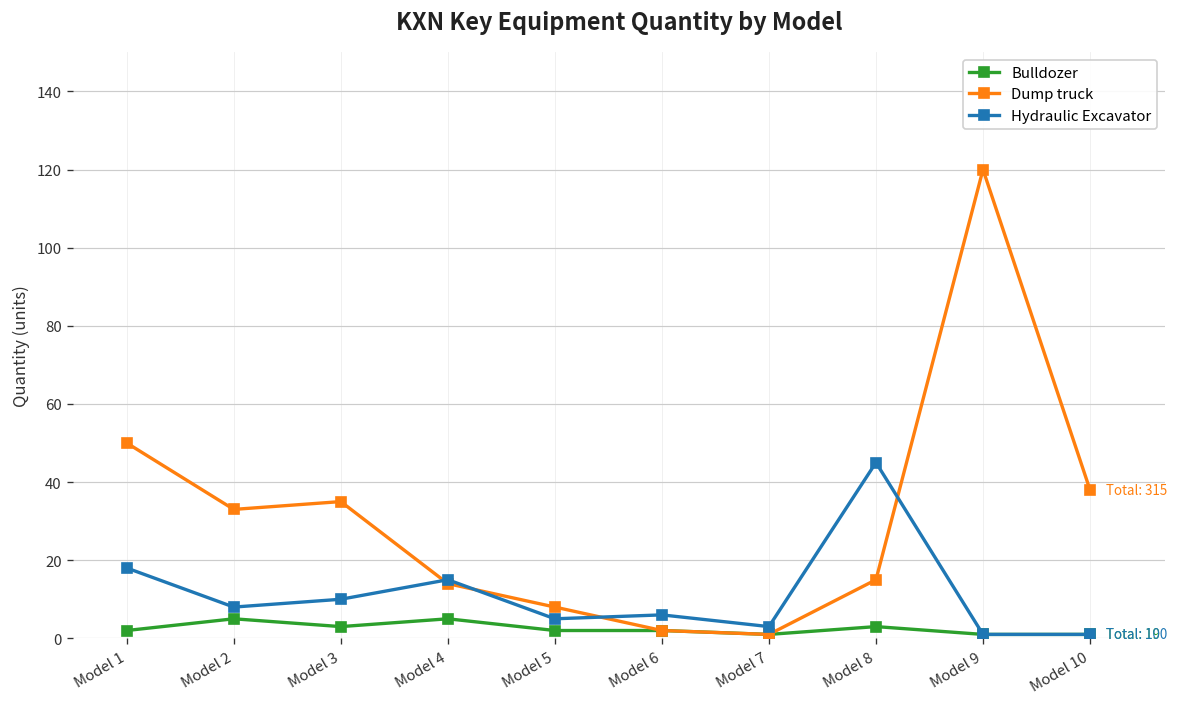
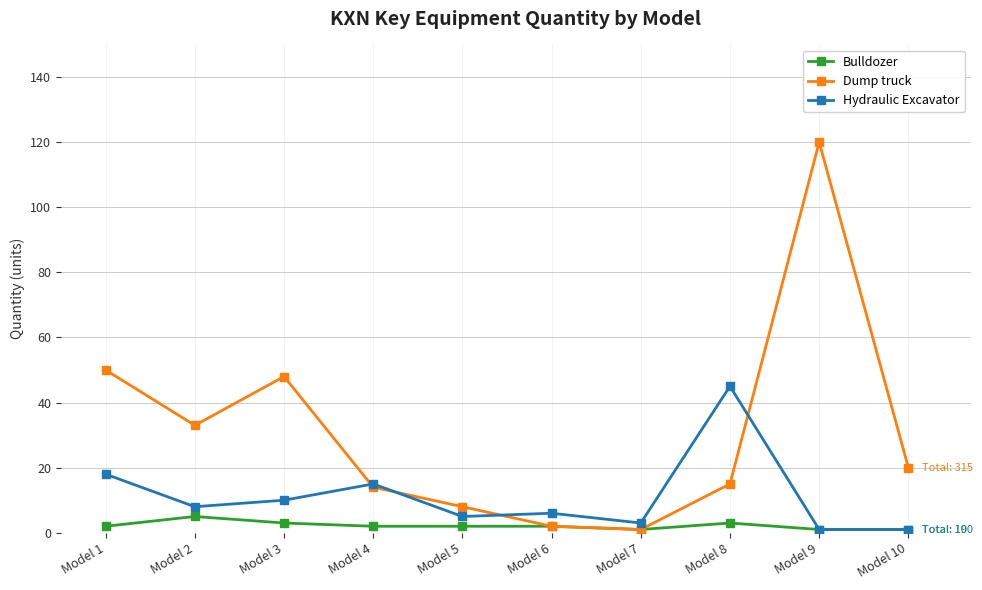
  {
    "Bulldozer": {
      "Model 1": 2,
      "Model 2": 5,
      "Model 3": 3,
-     "Model 4": 5,
+     "Model 4": 2,
      "Model 5": 2,
      "Model 8": 3
    },
    "Dump truck": {
      "Model 1": 50,
      "Model 2": 33,
-     "Model 3": 35,
+     "Model 3": 48,
      "Model 4": 14,
      "Model 5": 8,
      "Model 8": 15,
      "Model 9": 120,
-     "Model 10": 38
+     "Model 10": 20
    },
    "Hydraulic Excavator": {
      "Model 1": 18,
      "Model 2": 8,
      "Model 3": 10,
      "Model 4": 15,
      "Model 5": 5,
      "Model 6": 6,
      "Model 7": 3,
      "Model 8": 45
    }
  }
